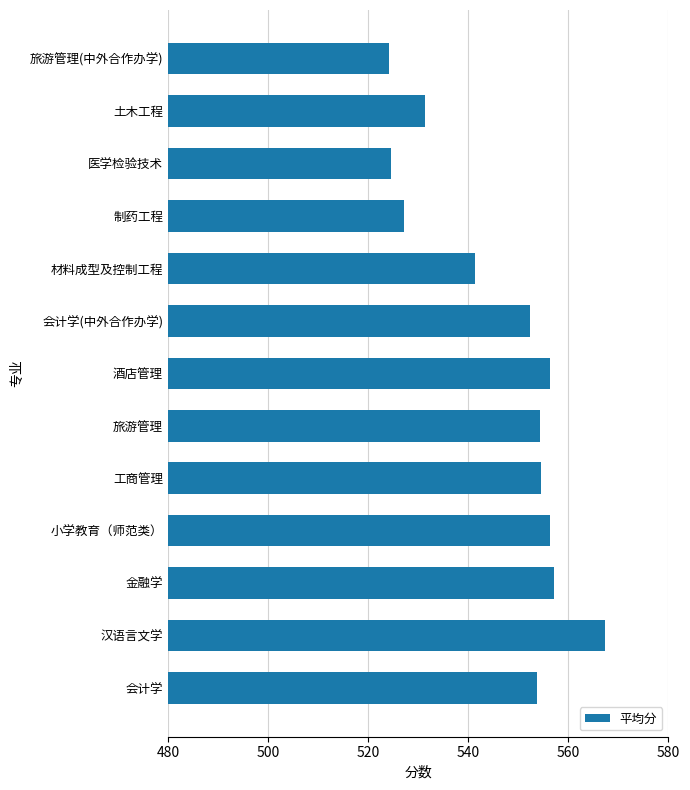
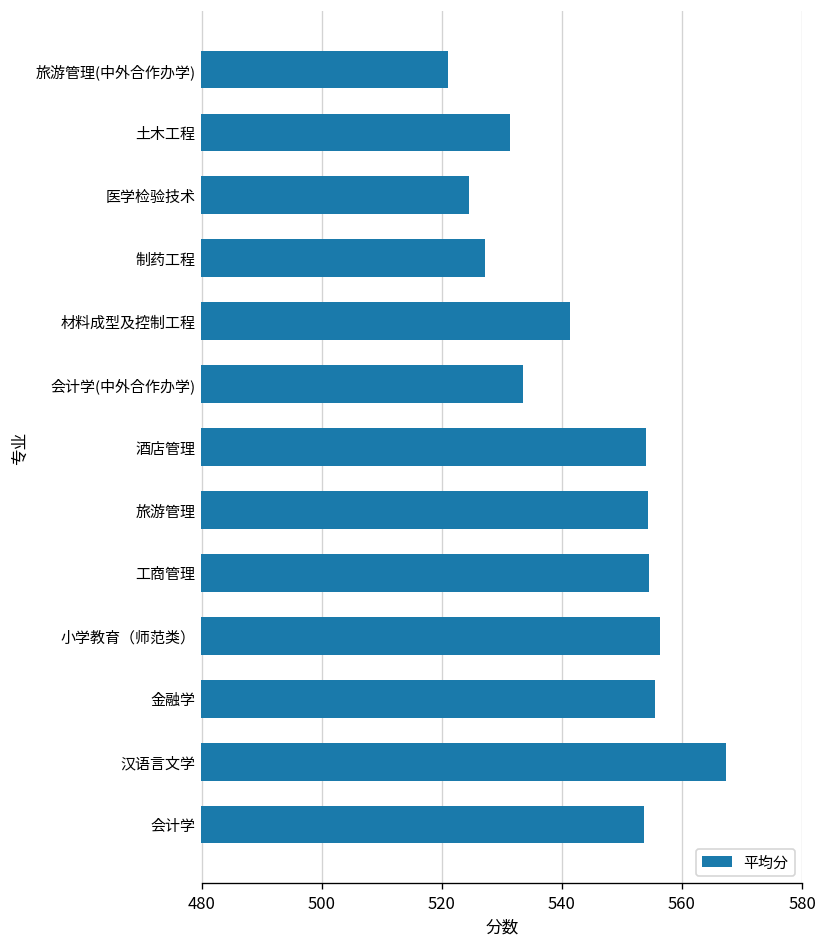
  {
-   "旅游管理(中外合作办学)": 524,
+   "旅游管理(中外合作办学)": 521,
    "土木工程": 531,
    "医学检验技术": 525,
    "制药工程": 527,
    "材料成型及控制工程": 541,
-   "会计学(中外合作办学)": 552,
-   "酒店管理": 556,
+   "会计学(中外合作办学)": 534,
+   "酒店管理": 554,
    "旅游管理": 554,
    "工商管理": 555,
    "小学教育（师范类）": 556,
-   "金融学": 557,
+   "金融学": 556,
    "汉语言文学": 567,
    "会计学": 554
  }
